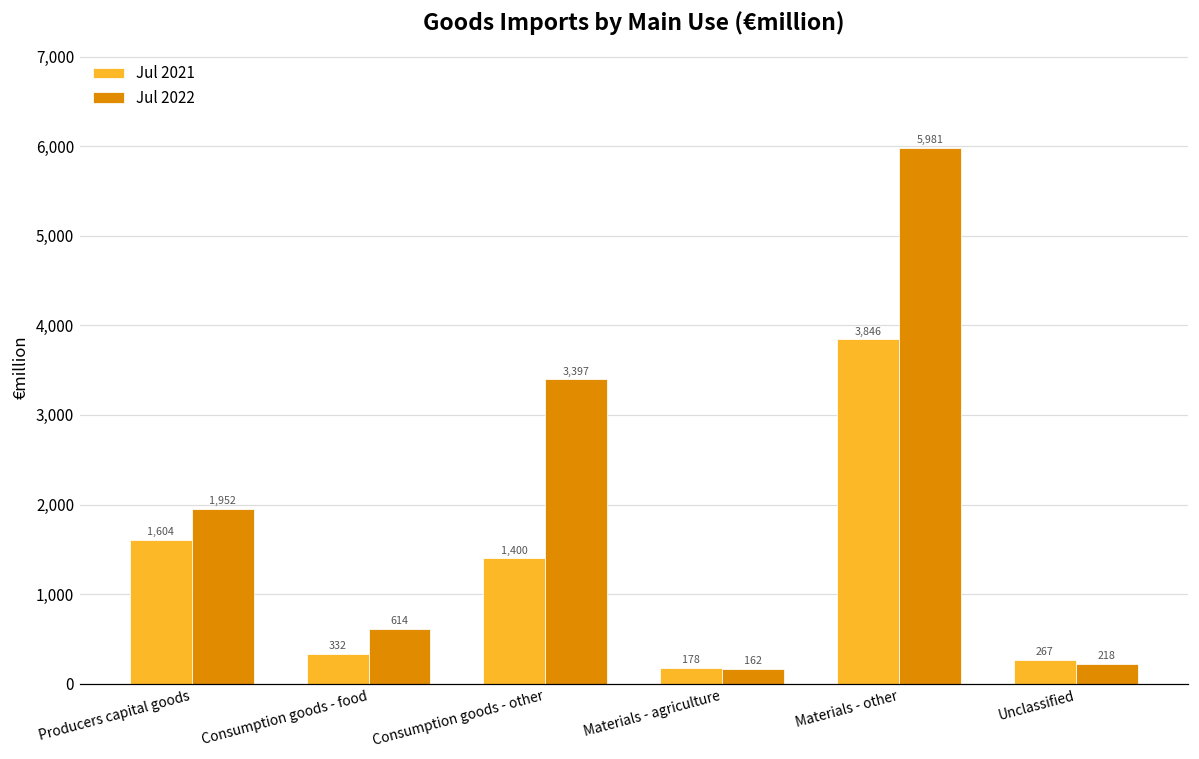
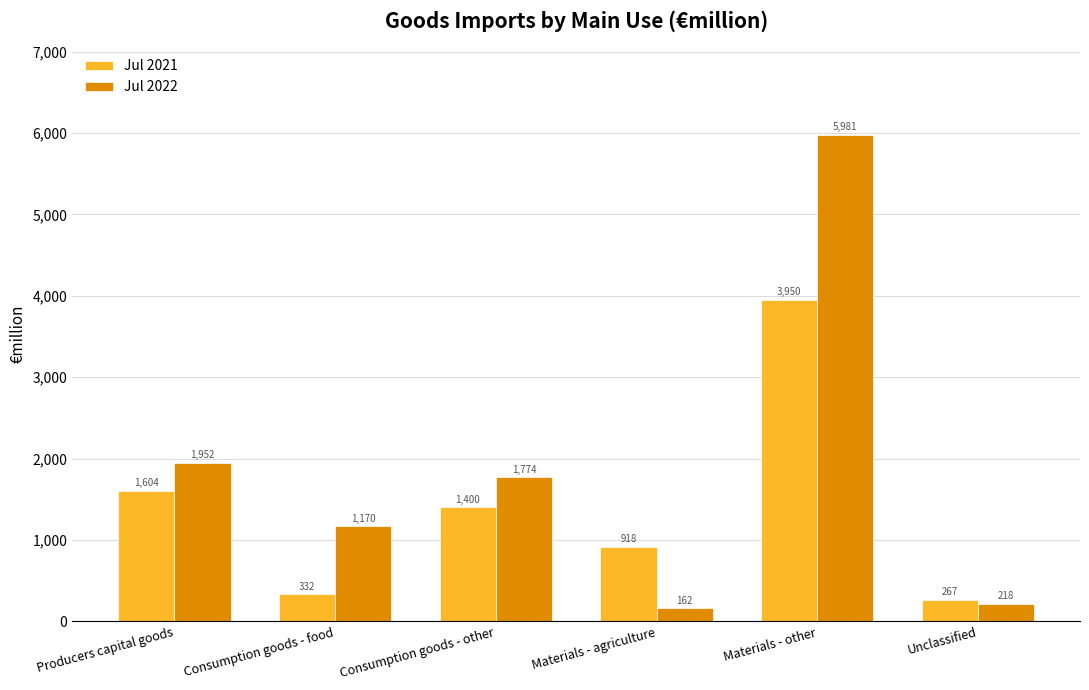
  {
    "Jul 2021": {
      "Producers capital goods": "1,604",
      "Consumption goods - food": "332",
      "Consumption goods - other": "1,400",
-     "Materials - agriculture": "178",
-     "Materials - other": "3,846",
+     "Materials - agriculture": "918",
+     "Materials - other": "3,950",
      "Unclassified": "267"
    },
    "Jul 2022": {
      "Producers capital goods": "1,952",
-     "Consumption goods - food": "614",
-     "Consumption goods - other": "3,397",
+     "Consumption goods - food": "1,170",
+     "Consumption goods - other": "1,774",
      "Materials - agriculture": "162",
      "Materials - other": "5,981",
      "Unclassified": "218"
    }
  }
